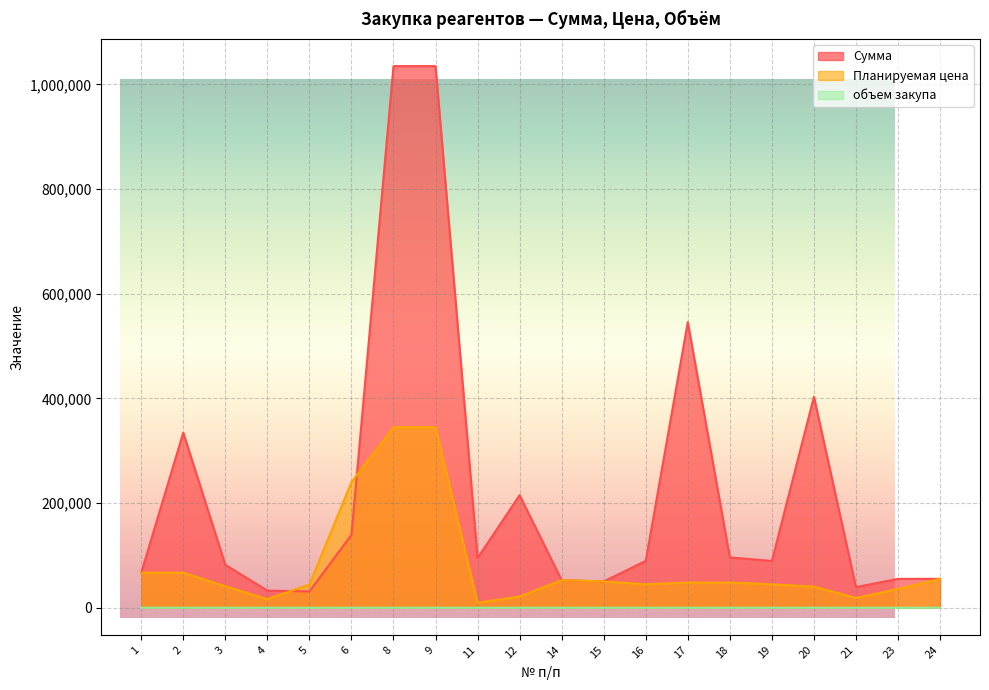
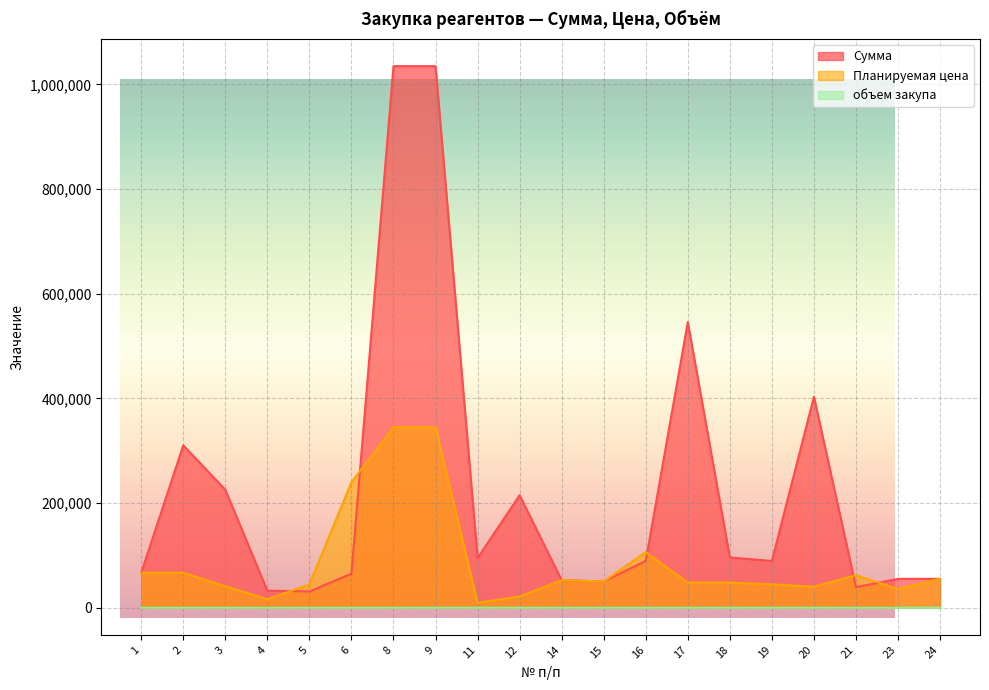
  {
    "Закупка реагентов — Сумма, Цена, Объём": {
      "Сумма": {
-       "2": "330,000",
-       "3": "80,000",
+       "2": "310,000",
+       "3": "230,000",
        "4": "30,000",
        "5": "30,000",
-       "6": "140,000",
+       "6": "70,000",
        "8": "1,040,000",
        "9": "1,040,000",
        "11": "100,000",
        "12": "220,000",
        "16": "90,000",
        "17": "550,000",
        "18": "100,000",
        "19": "90,000",
        "20": "400,000",
        "21": "40,000",
        "23": "60,000"
      },
      "Планируемая цена": {
        "2": "70,000",
        "3": "40,000",
        "4": "20,000",
        "5": "40,000",
        "6": "240,000",
        "8": "350,000",
        "9": "350,000",
        "11": "10,000",
        "12": "20,000",
-       "16": "40,000",
+       "16": "110,000",
        "17": "50,000",
        "18": "50,000",
        "19": "40,000",
        "20": "40,000",
-       "21": "20,000",
+       "21": "60,000",
        "23": "40,000"
      },
      "объем закупа": {
        "1": "0",
        "2": "0",
        "3": "0",
        "4": "0",
        "5": "0",
        "6": "0",
        "8": "0",
        "9": "0",
        "11": "0",
        "12": "0",
        "14": "0",
        "15": "0",
        "16": "0",
        "17": "0",
        "18": "0",
        "19": "0",
        "20": "0",
        "21": "0",
        "23": "0",
        "24": "0"
      }
    }
  }
